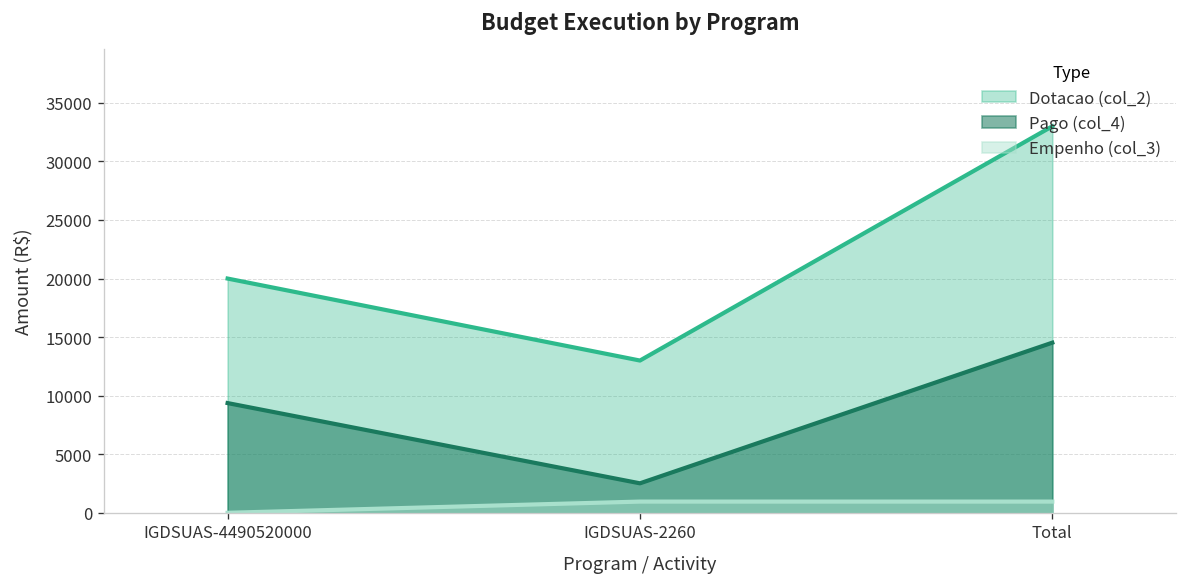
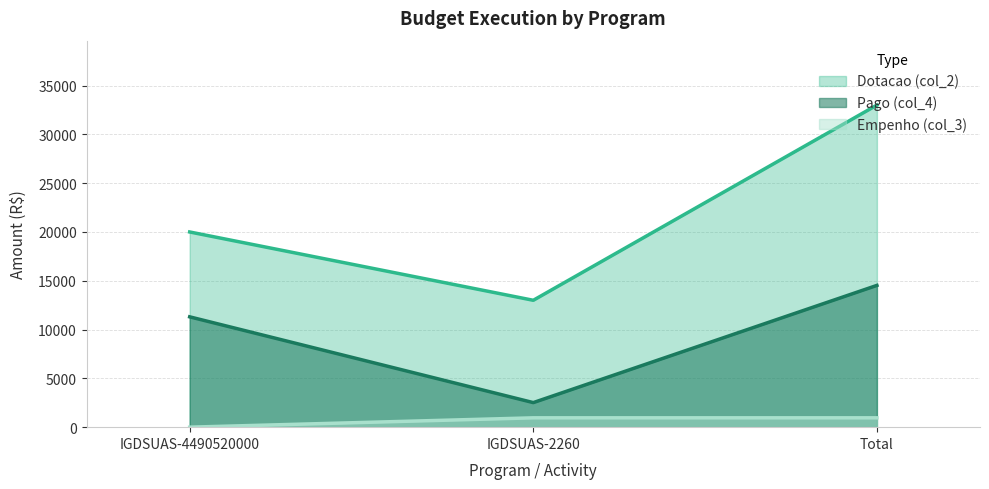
  {
    "Pago (col_4)": {
-     "IGDSUAS-4490520000": 9000,
+     "IGDSUAS-4490520000": 11000,
      "IGDSUAS-2260": 3000,
      "Total": 15000
    }
  }
